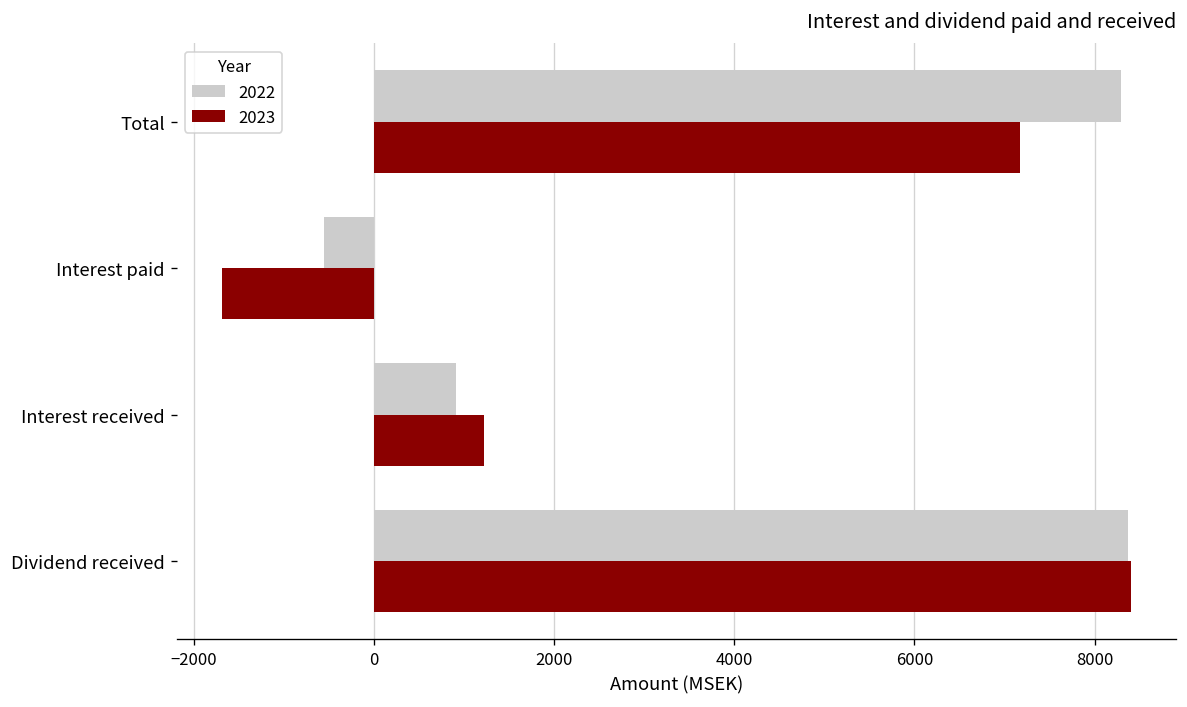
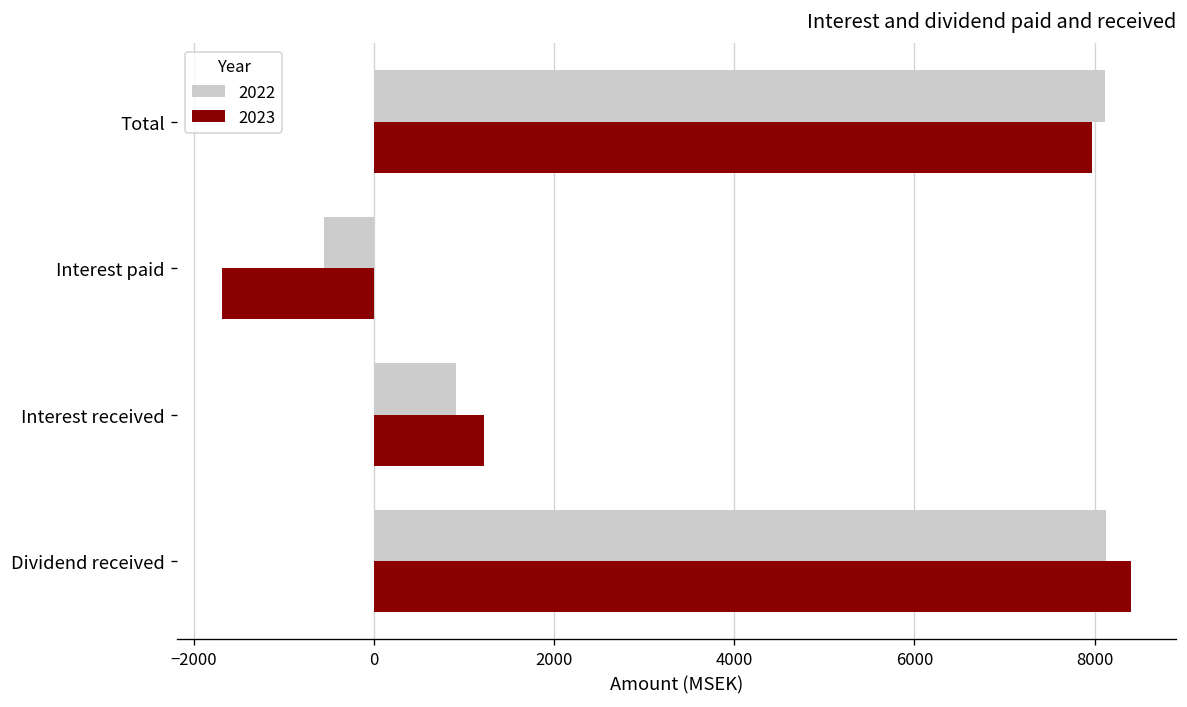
  {
    "2022": {
-     "Total": 8300,
+     "Total": 8100,
      "Interest paid": -600,
      "Interest received": 900,
-     "Dividend received": 8400
+     "Dividend received": 8100
    },
    "2023": {
-     "Total": 7200,
+     "Total": 8000,
      "Interest paid": -1700,
      "Interest received": 1200,
      "Dividend received": 8400
    }
  }
